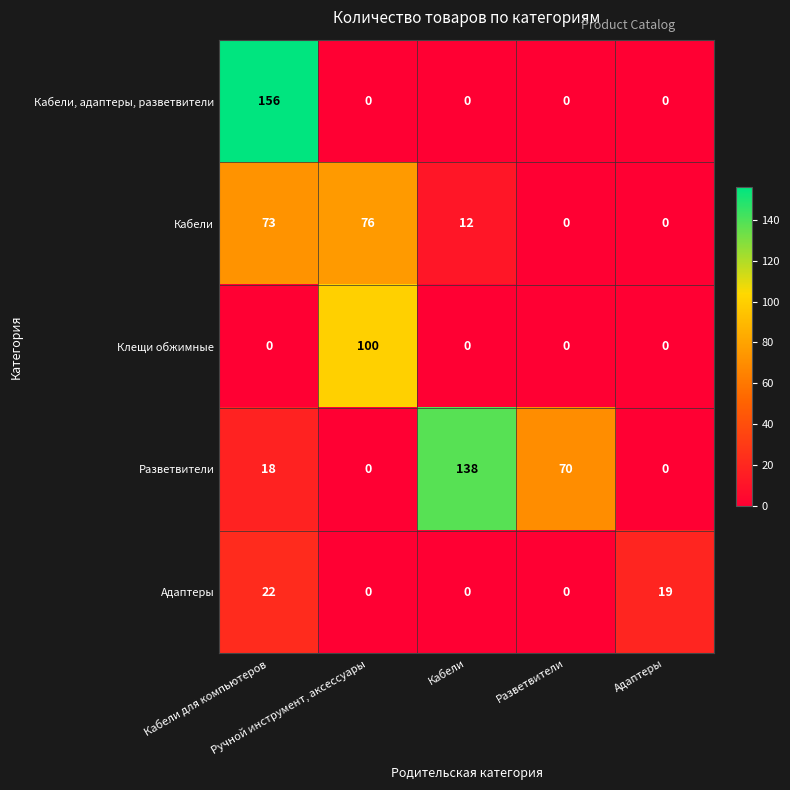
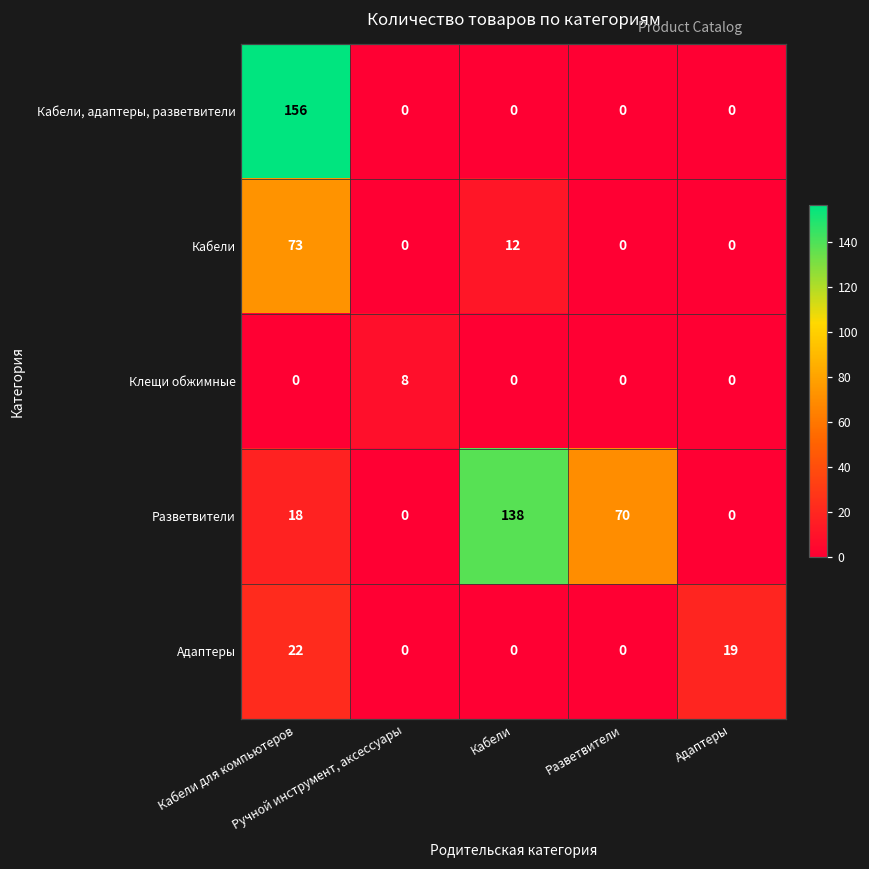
  {
    "Кабели, адаптеры, разветвители": {
      "Кабели для компьютеров": 156,
      "Ручной инструмент, аксессуары": 0,
      "Кабели": 0,
      "Разветвители": 0,
      "Адаптеры": 0
    },
    "Кабели": {
      "Кабели для компьютеров": 73,
-     "Ручной инструмент, аксессуары": 76,
+     "Ручной инструмент, аксессуары": 0,
      "Кабели": 12,
      "Разветвители": 0,
      "Адаптеры": 0
    },
    "Клещи обжимные": {
      "Кабели для компьютеров": 0,
-     "Ручной инструмент, аксессуары": 100,
+     "Ручной инструмент, аксессуары": 8,
      "Кабели": 0,
      "Разветвители": 0,
      "Адаптеры": 0
    },
    "Разветвители": {
      "Кабели для компьютеров": 18,
      "Ручной инструмент, аксессуары": 0,
      "Кабели": 138,
      "Разветвители": 70,
      "Адаптеры": 0
    },
    "Адаптеры": {
      "Кабели для компьютеров": 22,
      "Ручной инструмент, аксессуары": 0,
      "Кабели": 0,
      "Разветвители": 0,
      "Адаптеры": 19
    }
  }
